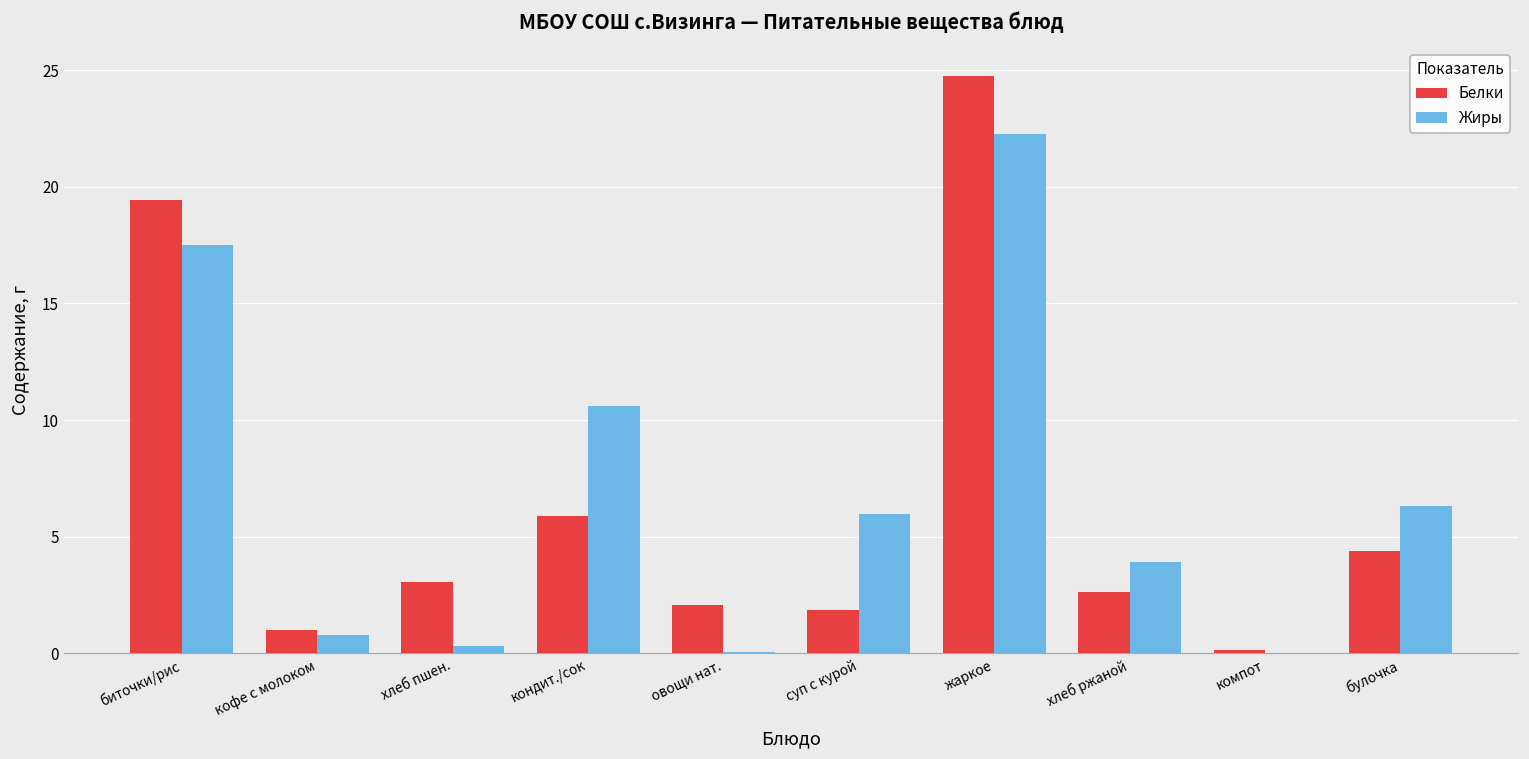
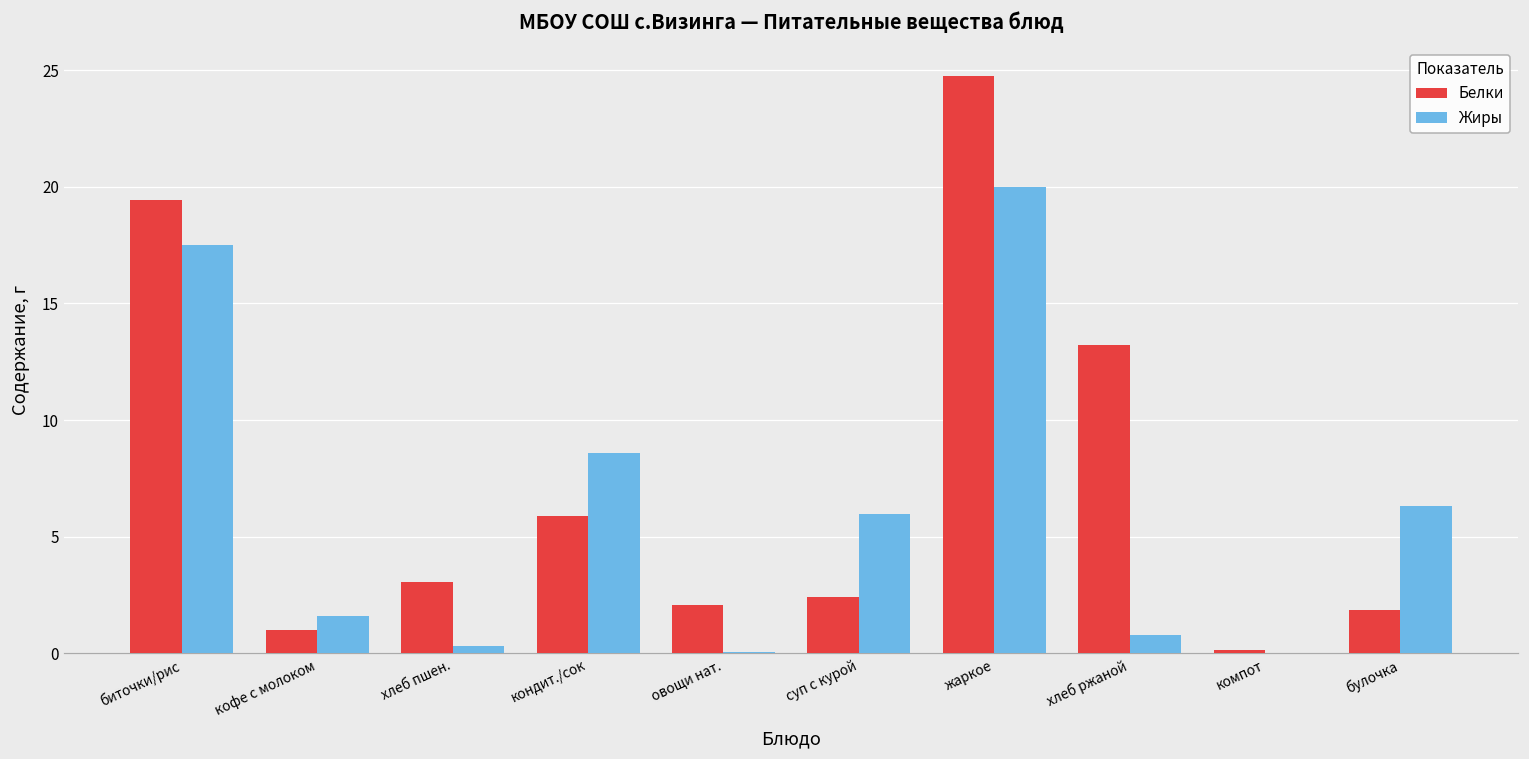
  {
    "Белки": {
      "биточки/рис": 19.4,
      "кофе с молоком": 1.0,
      "хлеб пшен.": 3.0,
      "кондит./сок": 5.9,
      "овощи нат.": 2.1,
-     "суп с курой": 1.9,
+     "суп с курой": 2.4,
      "жаркое": 24.8,
-     "хлеб ржаной": 2.6,
+     "хлеб ржаной": 13.2,
      "компот": 0.2,
-     "булочка": 4.4
+     "булочка": 1.8
    },
    "Жиры": {
      "биточки/рис": 17.5,
-     "кофе с молоком": 0.8,
+     "кофе с молоком": 1.6,
      "хлеб пшен.": 0.3,
-     "кондит./сок": 10.6,
+     "кондит./сок": 8.6,
      "суп с курой": 6.0,
-     "жаркое": 22.3,
-     "хлеб ржаной": 3.9,
+     "жаркое": 20.0,
+     "хлеб ржаной": 0.8,
      "компот": 0.0,
      "булочка": 6.3
    }
  }
